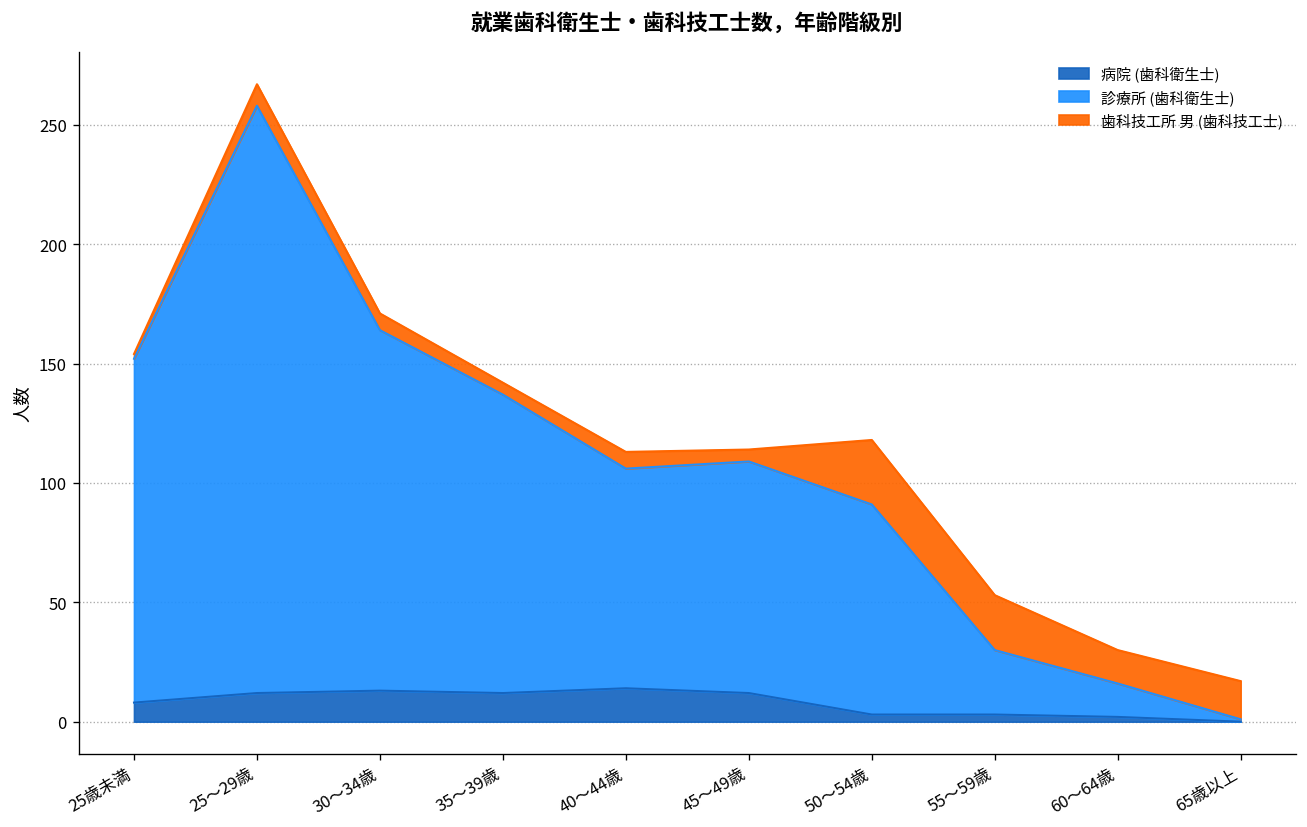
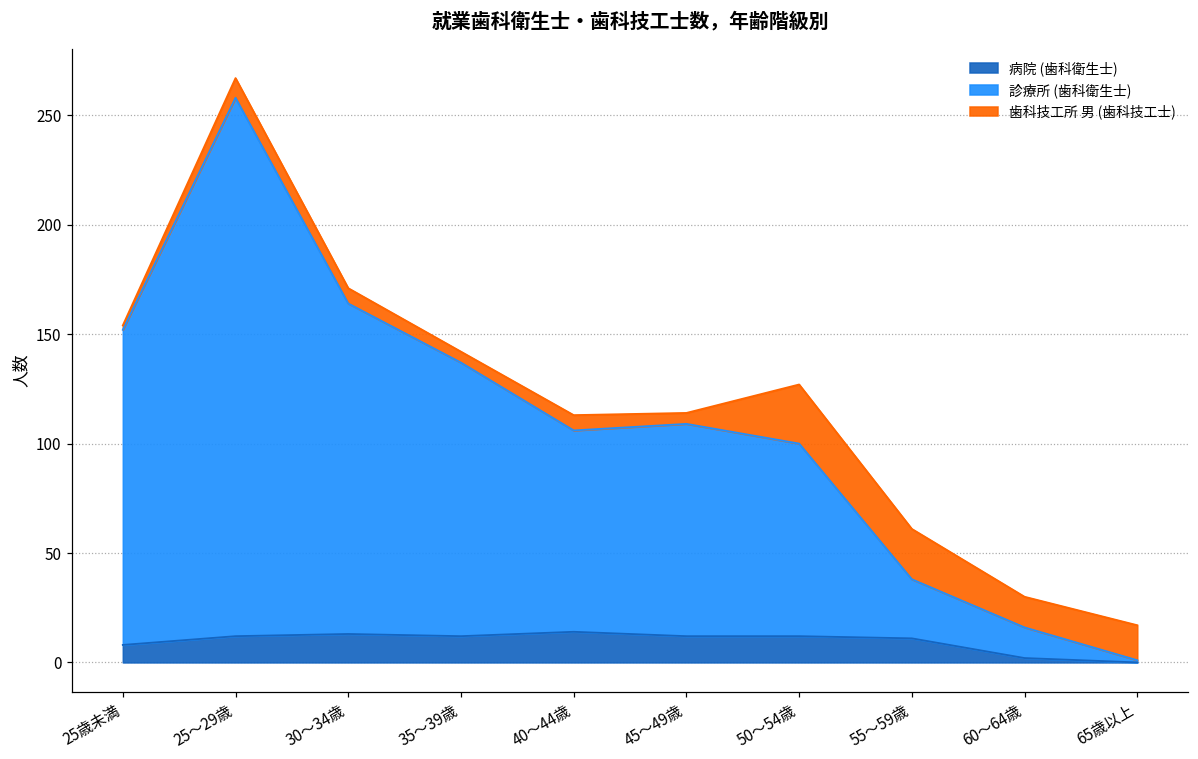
  {
    "病院 (歯科衛生士)": {
      "25歳未満": 8,
      "25～29歳": 12,
      "30～34歳": 13,
      "35～39歳": 12,
      "40～44歳": 14,
      "45～49歳": 12,
-     "50～54歳": 3,
-     "55～59歳": 3,
+     "50～54歳": 12,
+     "55～59歳": 11,
      "60～64歳": 2
    },
    "診療所 (歯科衛生士)": {
      "25歳未満": 144,
      "25～29歳": 246,
      "30～34歳": 151,
      "35～39歳": 125,
      "40～44歳": 92,
      "45～49歳": 97,
      "50～54歳": 88,
      "55～59歳": 27,
      "60～64歳": 14
    },
    "歯科技工所 男 (歯科技工士)": {
      "25歳未満": 2,
      "25～29歳": 9,
      "30～34歳": 7,
      "35～39歳": 5,
      "40～44歳": 7,
      "45～49歳": 5,
      "50～54歳": 27,
      "55～59歳": 23,
      "60～64歳": 14,
      "65歳以上": 16
    }
  }
